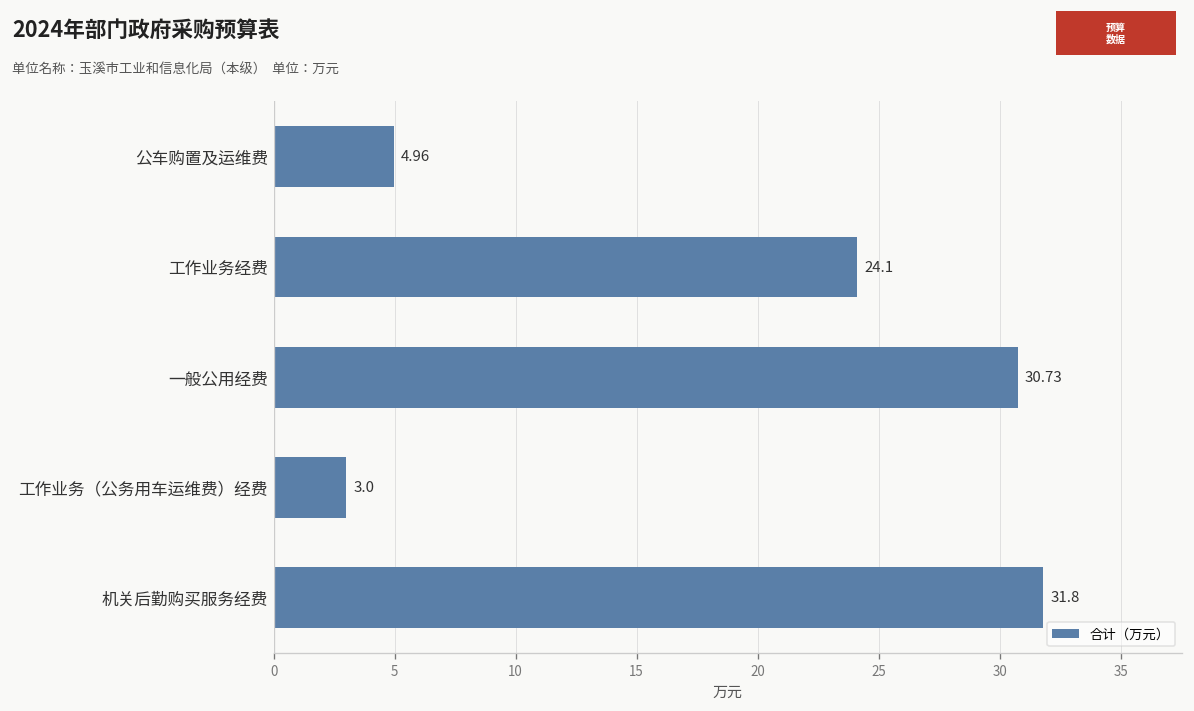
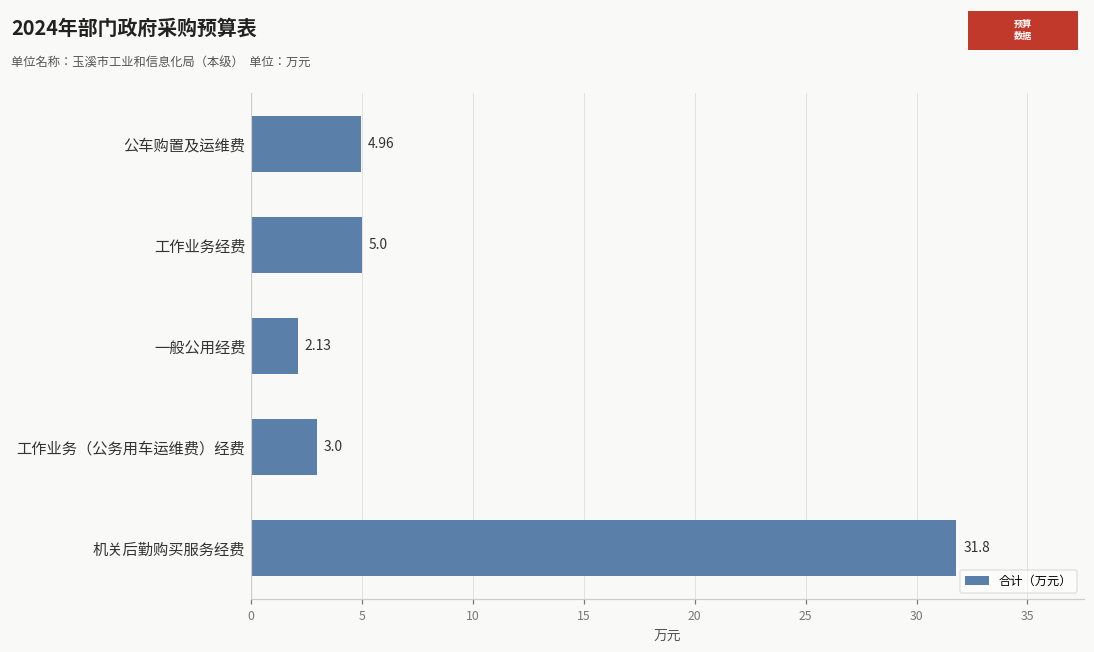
  {
    "公车购置及运维费": 4.96,
-   "工作业务经费": 24.1,
-   "一般公用经费": 30.73,
+   "工作业务经费": 5.0,
+   "一般公用经费": 2.13,
    "工作业务（公务用车运维费）经费": 3.0,
    "机关后勤购买服务经费": 31.8
  }
